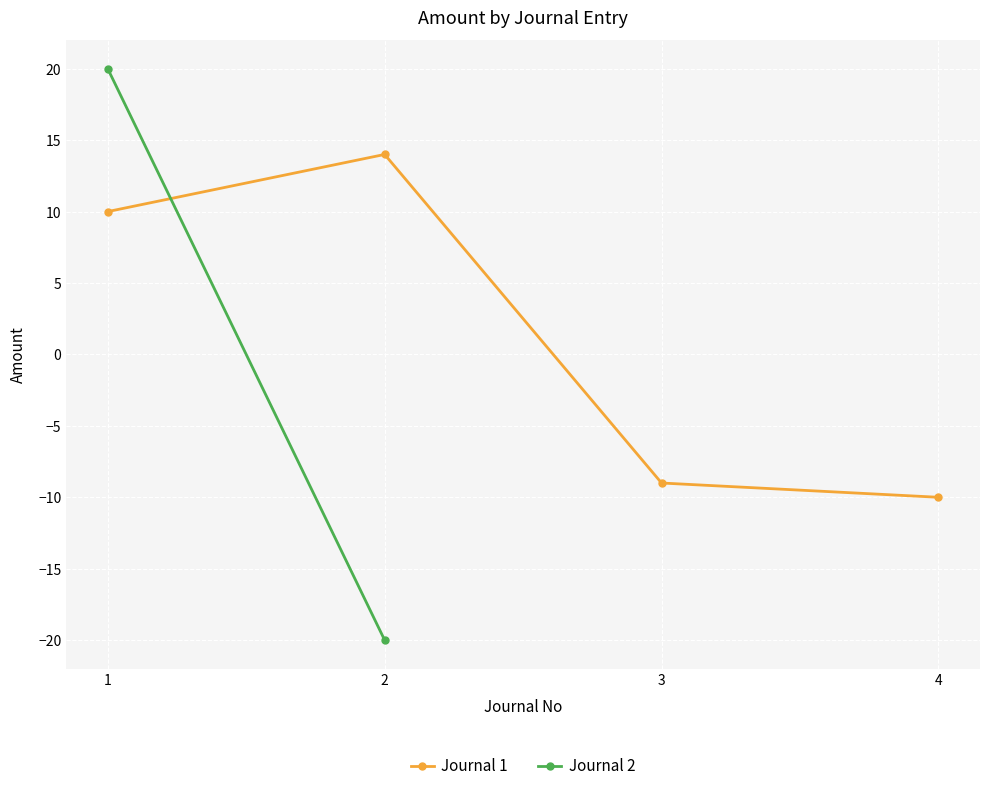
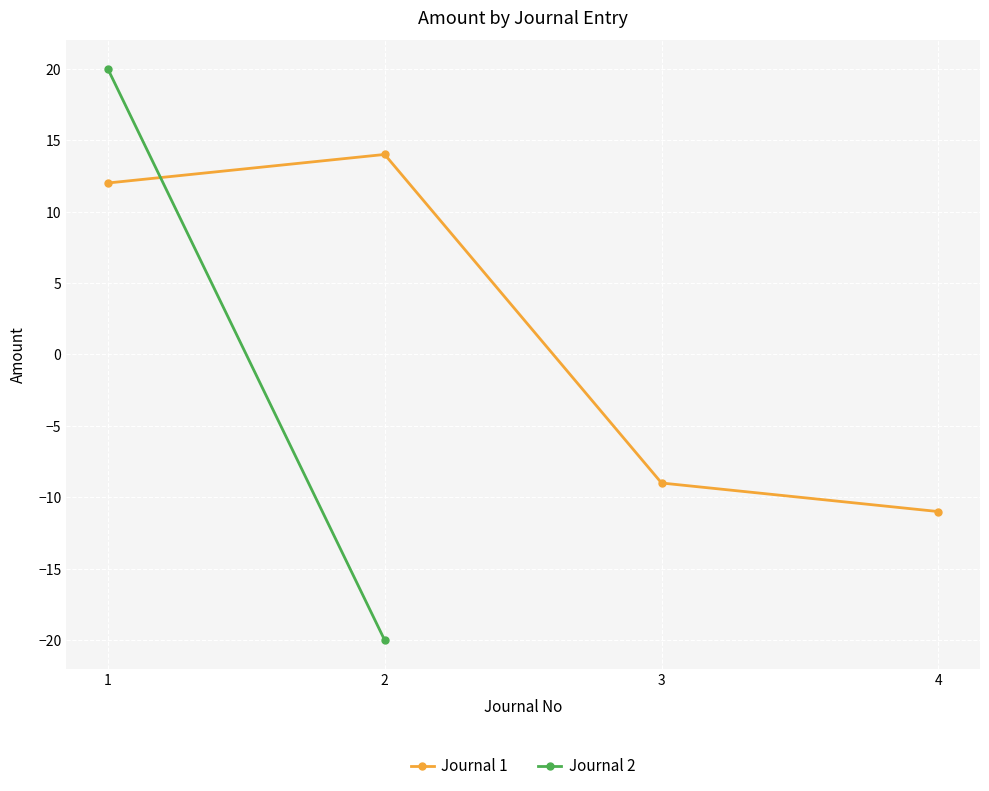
  {
    "Journal 1": {
-     "1": 10,
+     "1": 12,
      "2": 14,
      "3": -9,
-     "4": -10
+     "4": -11
    },
    "Journal 2": {
      "1": 20,
      "2": -20
    }
  }
